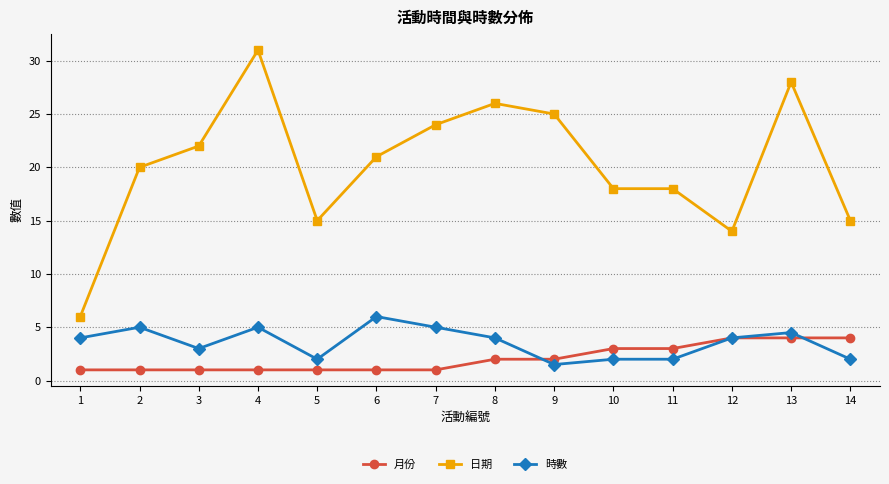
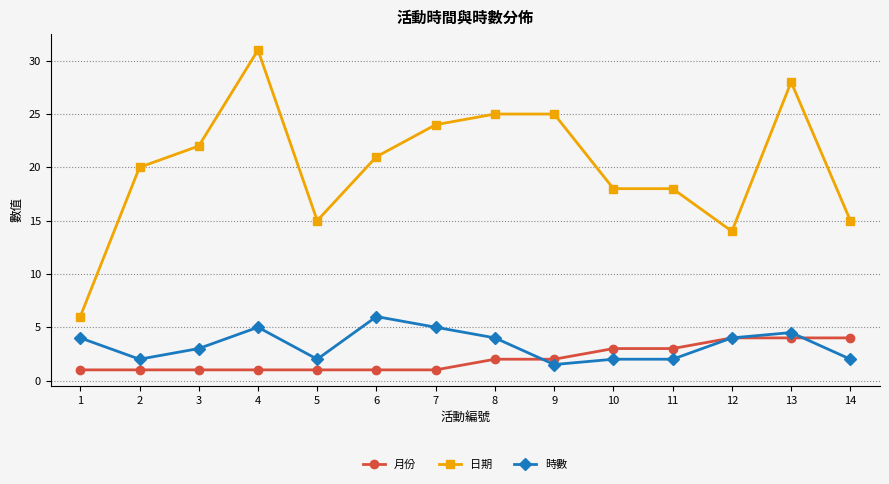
  {
    "月份": {
      "1": 1,
      "2": 1,
      "3": 1,
      "4": 1,
      "5": 1,
      "6": 1,
      "7": 1,
      "8": 2,
      "9": 2,
      "10": 3,
      "11": 3,
      "13": 4,
      "14": 4
    },
    "日期": {
      "1": 6,
      "2": 20,
      "3": 22,
      "4": 31,
      "5": 15,
      "6": 21,
      "7": 24,
-     "8": 26,
+     "8": 25,
      "9": 25,
      "10": 18,
      "11": 18,
      "12": 14,
      "13": 28,
      "14": 15
    },
    "時數": {
      "1": 4,
-     "2": 5,
+     "2": 2,
      "3": 3,
      "4": 5,
      "5": 2,
      "6": 6,
      "7": 5,
      "8": 4,
      "9": 1.5,
      "10": 2,
      "11": 2,
      "13": 4.5,
      "14": 2
    }
  }
